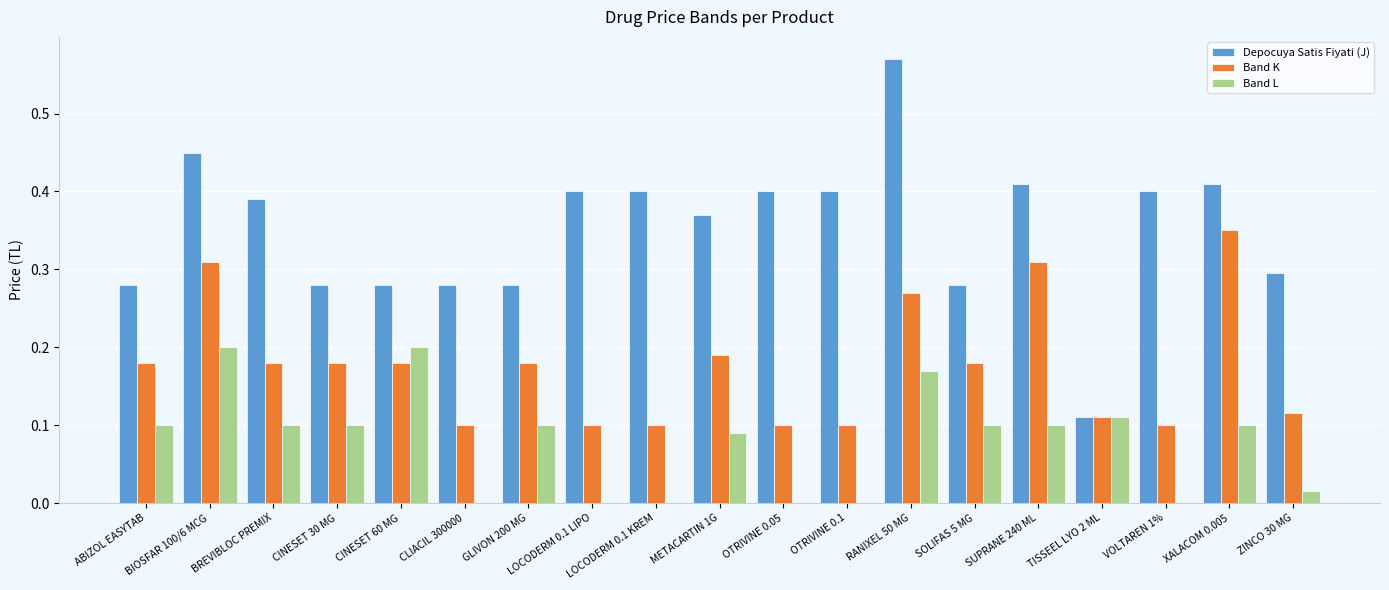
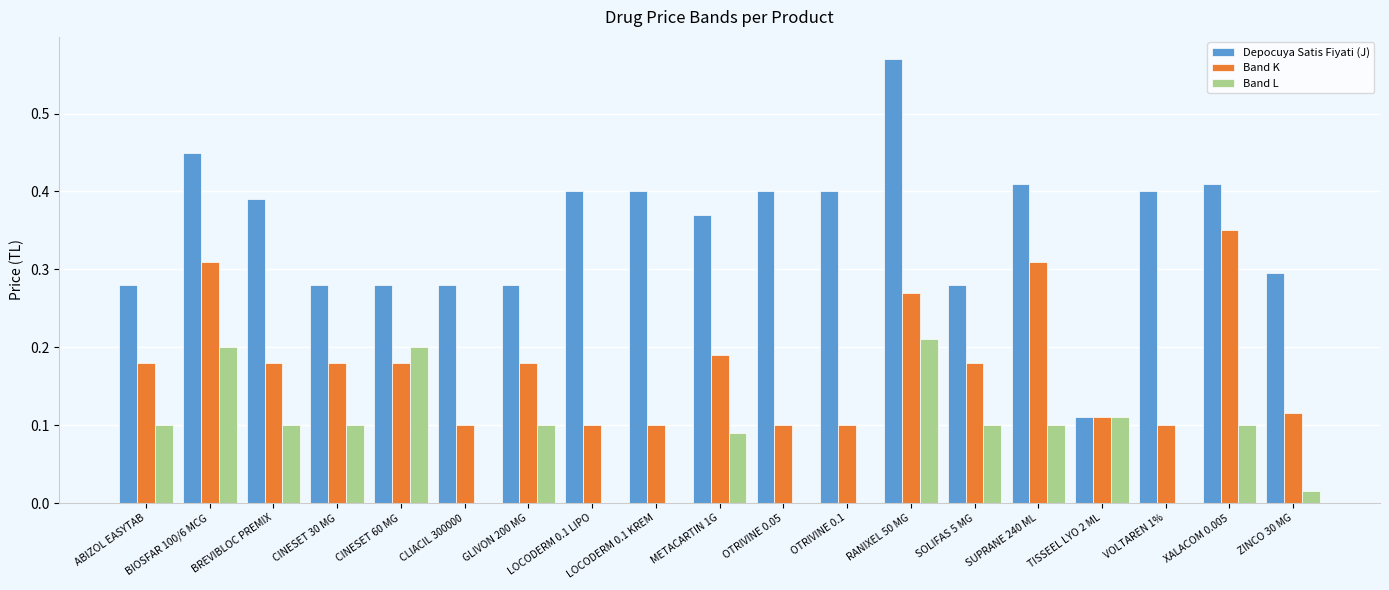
  {
    "Depocuya Satis Fiyati (J)": {
      "ABIZOL EASYTAB": 0.28,
      "BIOSFAR 100/6 MCG": 0.45,
      "BREVIBLOC PREMIX": 0.39,
      "CINESET 30 MG": 0.28,
      "CINESET 60 MG": 0.28,
      "CLIACIL 300000": 0.28,
      "GLIVON 200 MG": 0.28,
      "LOCODERM 0.1 LIPO": 0.40,
      "LOCODERM 0.1 KREM": 0.40,
      "METACARTIN 1G": 0.37,
      "OTRIVINE 0.05": 0.40,
      "OTRIVINE 0.1": 0.40,
      "RANIXEL 50 MG": 0.57,
      "SOLIFAS 5 MG": 0.28,
      "SUPRANE 240 ML": 0.41,
      "TISSEEL LYO 2 ML": 0.11,
      "VOLTAREN 1%": 0.40,
      "XALACOM 0.005": 0.41,
      "ZINCO 30 MG": 0.30
    },
    "Band K": {
      "ABIZOL EASYTAB": 0.18,
      "BIOSFAR 100/6 MCG": 0.31,
      "BREVIBLOC PREMIX": 0.18,
      "CINESET 30 MG": 0.18,
      "CINESET 60 MG": 0.18,
      "CLIACIL 300000": 0.10,
      "GLIVON 200 MG": 0.18,
      "LOCODERM 0.1 LIPO": 0.10,
      "LOCODERM 0.1 KREM": 0.10,
      "METACARTIN 1G": 0.19,
      "OTRIVINE 0.05": 0.10,
      "OTRIVINE 0.1": 0.10,
      "RANIXEL 50 MG": 0.27,
      "SOLIFAS 5 MG": 0.18,
      "SUPRANE 240 ML": 0.31,
      "TISSEEL LYO 2 ML": 0.11,
      "VOLTAREN 1%": 0.10,
      "XALACOM 0.005": 0.35,
      "ZINCO 30 MG": 0.12
    },
    "Band L": {
      "ABIZOL EASYTAB": 0.10,
      "BIOSFAR 100/6 MCG": 0.20,
      "BREVIBLOC PREMIX": 0.10,
      "CINESET 30 MG": 0.10,
      "CINESET 60 MG": 0.20,
      "CLIACIL 300000": 0.00,
      "GLIVON 200 MG": 0.10,
      "LOCODERM 0.1 LIPO": 0.00,
      "LOCODERM 0.1 KREM": 0.00,
      "METACARTIN 1G": 0.09,
      "OTRIVINE 0.05": 0.00,
      "OTRIVINE 0.1": 0.00,
-     "RANIXEL 50 MG": 0.17,
+     "RANIXEL 50 MG": 0.21,
      "SOLIFAS 5 MG": 0.10,
      "SUPRANE 240 ML": 0.10,
      "TISSEEL LYO 2 ML": 0.11,
      "VOLTAREN 1%": 0.00,
      "XALACOM 0.005": 0.10,
      "ZINCO 30 MG": 0.02
    }
  }
